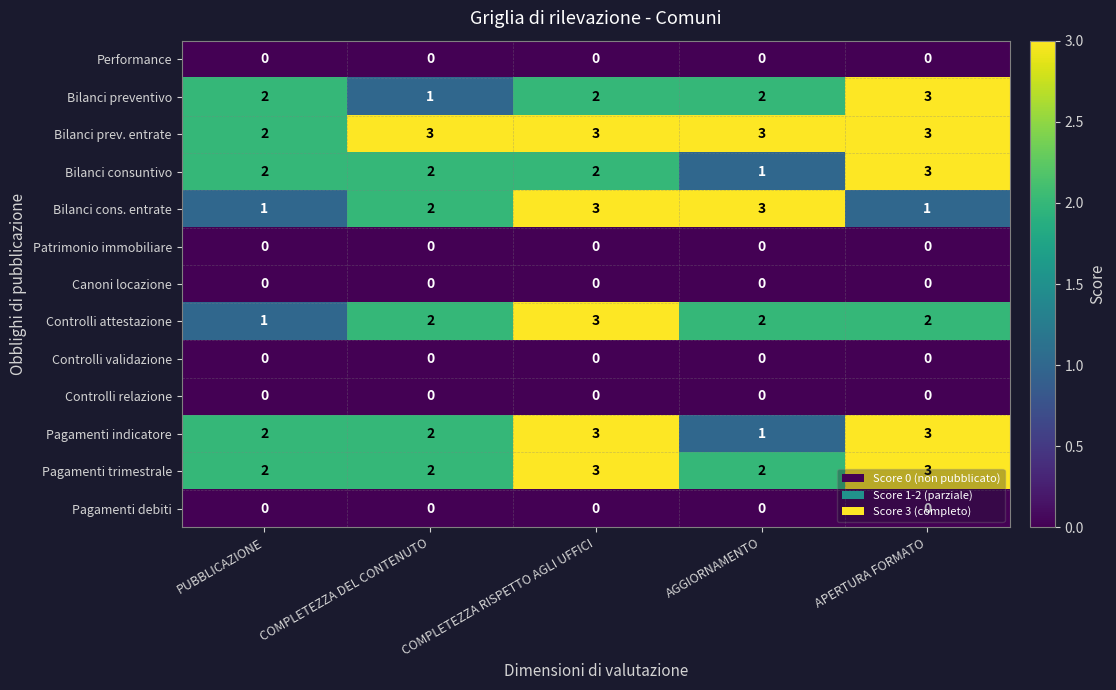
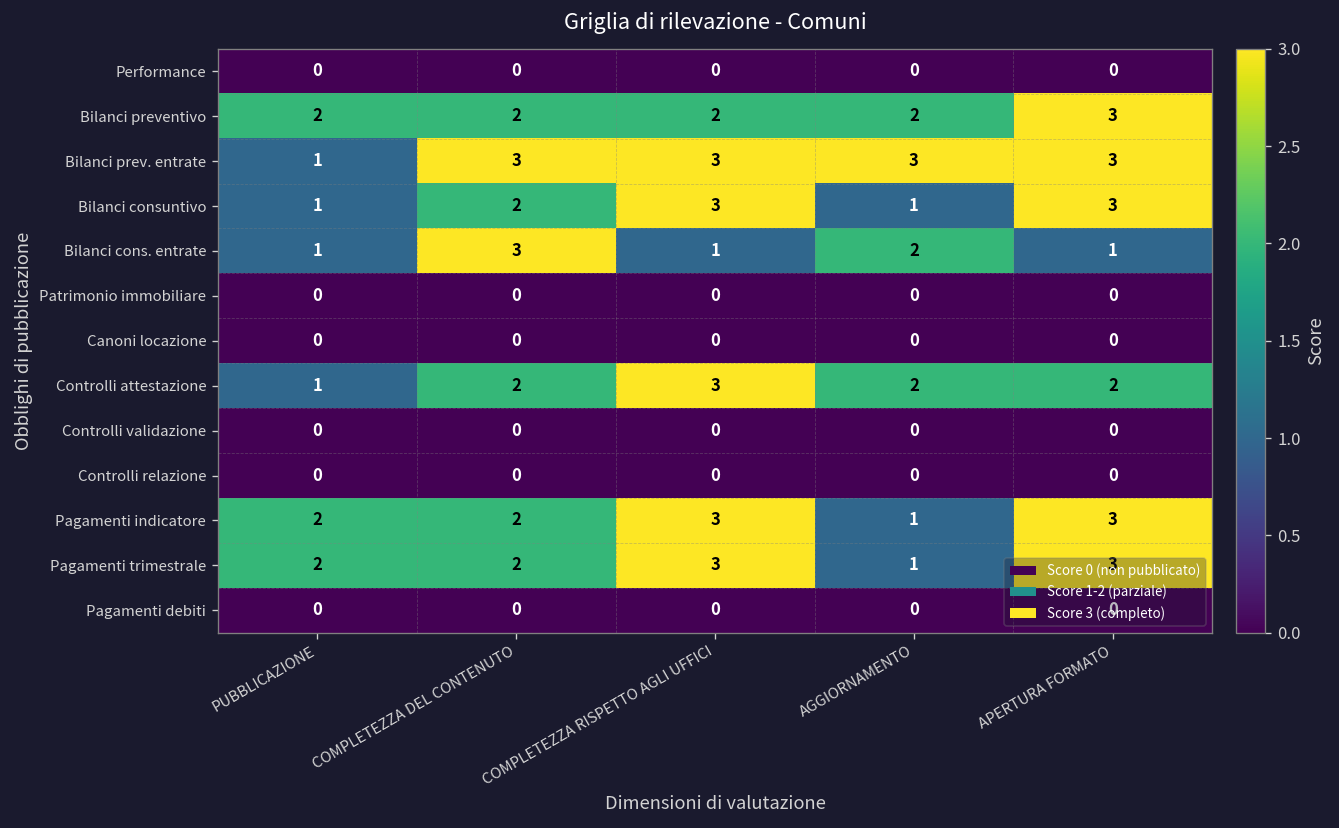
  {
    "Performance": {
      "PUBBLICAZIONE": 0,
      "COMPLETEZZA DEL CONTENUTO": 0,
      "COMPLETEZZA RISPETTO AGLI UFFICI": 0,
      "AGGIORNAMENTO": 0,
      "APERTURA FORMATO": 0
    },
    "Bilanci preventivo": {
      "PUBBLICAZIONE": 2,
-     "COMPLETEZZA DEL CONTENUTO": 1,
+     "COMPLETEZZA DEL CONTENUTO": 2,
      "COMPLETEZZA RISPETTO AGLI UFFICI": 2,
      "AGGIORNAMENTO": 2,
      "APERTURA FORMATO": 3
    },
    "Bilanci prev. entrate": {
-     "PUBBLICAZIONE": 2,
+     "PUBBLICAZIONE": 1,
      "COMPLETEZZA DEL CONTENUTO": 3,
      "COMPLETEZZA RISPETTO AGLI UFFICI": 3,
      "AGGIORNAMENTO": 3,
      "APERTURA FORMATO": 3
    },
    "Bilanci consuntivo": {
-     "PUBBLICAZIONE": 2,
+     "PUBBLICAZIONE": 1,
      "COMPLETEZZA DEL CONTENUTO": 2,
-     "COMPLETEZZA RISPETTO AGLI UFFICI": 2,
+     "COMPLETEZZA RISPETTO AGLI UFFICI": 3,
      "AGGIORNAMENTO": 1,
      "APERTURA FORMATO": 3
    },
    "Bilanci cons. entrate": {
      "PUBBLICAZIONE": 1,
-     "COMPLETEZZA DEL CONTENUTO": 2,
-     "COMPLETEZZA RISPETTO AGLI UFFICI": 3,
-     "AGGIORNAMENTO": 3,
+     "COMPLETEZZA DEL CONTENUTO": 3,
+     "COMPLETEZZA RISPETTO AGLI UFFICI": 1,
+     "AGGIORNAMENTO": 2,
      "APERTURA FORMATO": 1
    },
    "Patrimonio immobiliare": {
      "PUBBLICAZIONE": 0,
      "COMPLETEZZA DEL CONTENUTO": 0,
      "COMPLETEZZA RISPETTO AGLI UFFICI": 0,
      "AGGIORNAMENTO": 0,
      "APERTURA FORMATO": 0
    },
    "Canoni locazione": {
      "PUBBLICAZIONE": 0,
      "COMPLETEZZA DEL CONTENUTO": 0,
      "COMPLETEZZA RISPETTO AGLI UFFICI": 0,
      "AGGIORNAMENTO": 0,
      "APERTURA FORMATO": 0
    },
    "Controlli attestazione": {
      "PUBBLICAZIONE": 1,
      "COMPLETEZZA DEL CONTENUTO": 2,
      "COMPLETEZZA RISPETTO AGLI UFFICI": 3,
      "AGGIORNAMENTO": 2,
      "APERTURA FORMATO": 2
    },
    "Controlli validazione": {
      "PUBBLICAZIONE": 0,
      "COMPLETEZZA DEL CONTENUTO": 0,
      "COMPLETEZZA RISPETTO AGLI UFFICI": 0,
      "AGGIORNAMENTO": 0,
      "APERTURA FORMATO": 0
    },
    "Controlli relazione": {
      "PUBBLICAZIONE": 0,
      "COMPLETEZZA DEL CONTENUTO": 0,
      "COMPLETEZZA RISPETTO AGLI UFFICI": 0,
      "AGGIORNAMENTO": 0,
      "APERTURA FORMATO": 0
    },
    "Pagamenti indicatore": {
      "PUBBLICAZIONE": 2,
      "COMPLETEZZA DEL CONTENUTO": 2,
      "COMPLETEZZA RISPETTO AGLI UFFICI": 3,
      "AGGIORNAMENTO": 1,
      "APERTURA FORMATO": 3
    },
    "Pagamenti trimestrale": {
      "PUBBLICAZIONE": 2,
      "COMPLETEZZA DEL CONTENUTO": 2,
      "COMPLETEZZA RISPETTO AGLI UFFICI": 3,
-     "AGGIORNAMENTO": 2
+     "AGGIORNAMENTO": 1
    },
    "Pagamenti debiti": {
      "PUBBLICAZIONE": 0,
      "COMPLETEZZA DEL CONTENUTO": 0,
      "COMPLETEZZA RISPETTO AGLI UFFICI": 0,
      "AGGIORNAMENTO": 0
    }
  }
